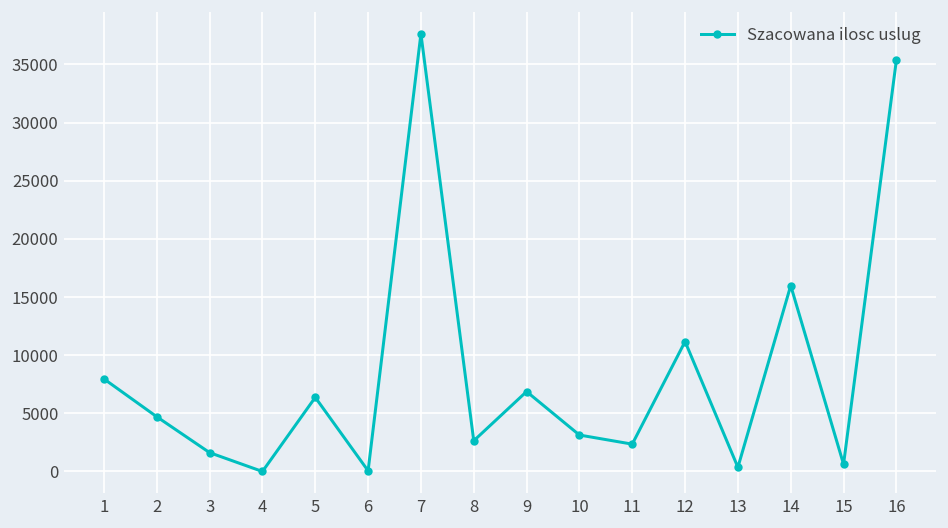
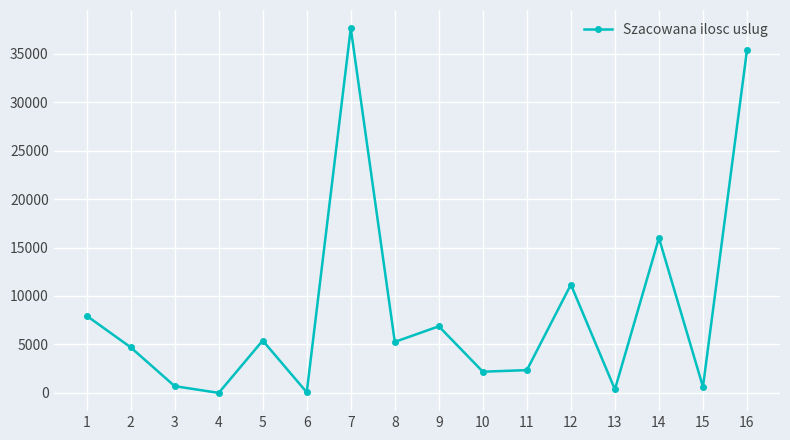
  {
    "1": 8000,
    "2": 5000,
-   "3": 2000,
+   "3": 1000,
    "4": 0,
-   "5": 6000,
+   "5": 5000,
    "6": 0,
    "7": 38000,
-   "8": 3000,
+   "8": 5000,
    "9": 7000,
-   "10": 3000,
+   "10": 2000,
    "11": 2000,
    "12": 11000,
    "13": 0,
    "14": 16000,
    "15": 1000,
    "16": 35000
  }
